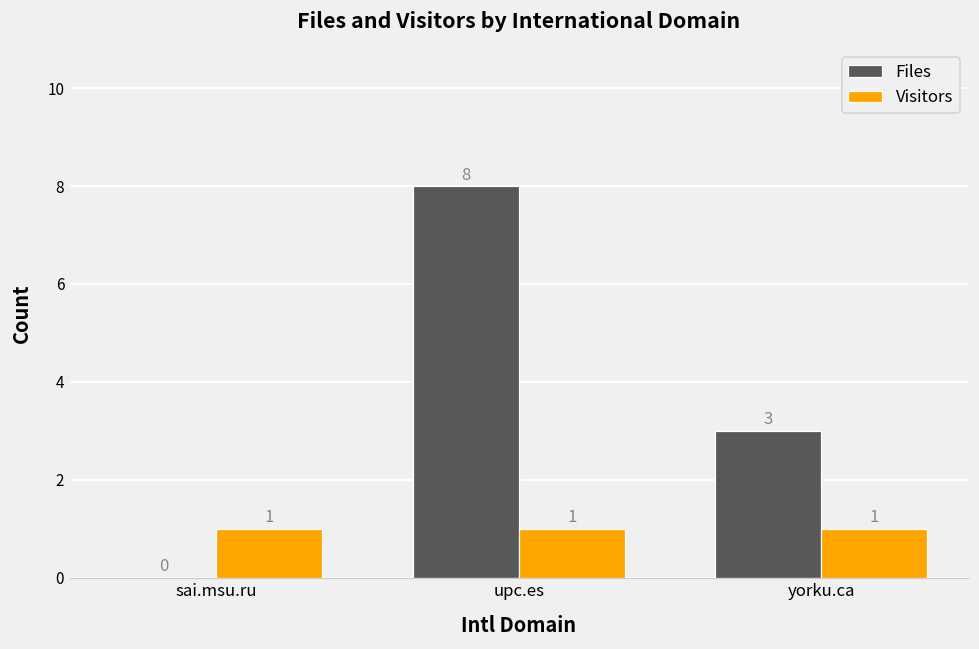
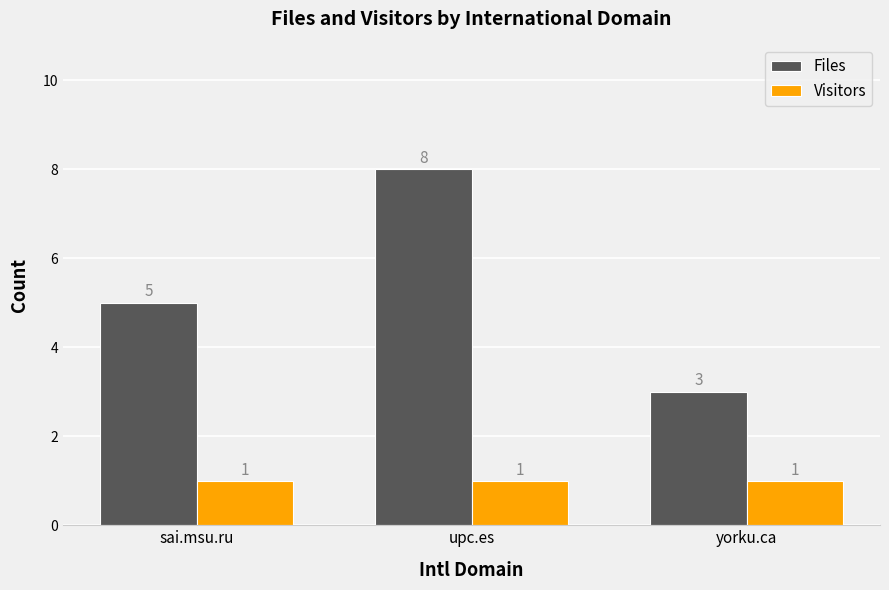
  {
    "Files": {
-     "sai.msu.ru": 0,
+     "sai.msu.ru": 5,
      "upc.es": 8,
      "yorku.ca": 3
    },
    "Visitors": {
      "sai.msu.ru": 1,
      "upc.es": 1,
      "yorku.ca": 1
    }
  }
